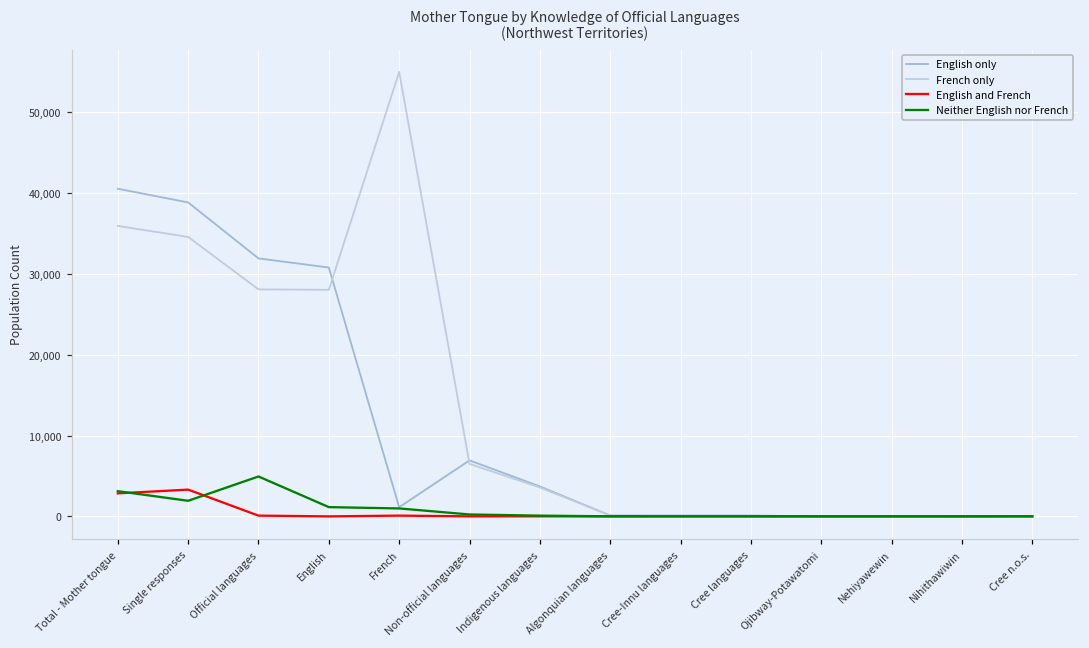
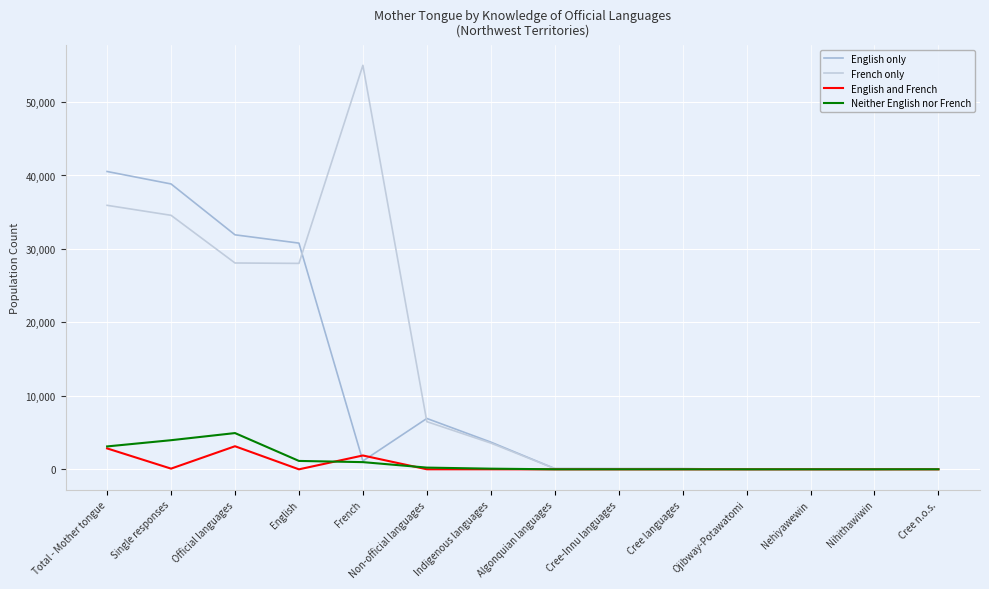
  {
    "English and French": {
-     "Single responses": "3,000",
-     "Official languages": "0",
+     "Single responses": "0",
+     "Official languages": "3,000",
      "English": "0",
-     "French": "0"
+     "French": "2,000"
    },
    "Neither English nor French": {
-     "Single responses": "2,000",
+     "Single responses": "4,000",
      "Official languages": "5,000",
      "English": "1,000"
    }
  }
